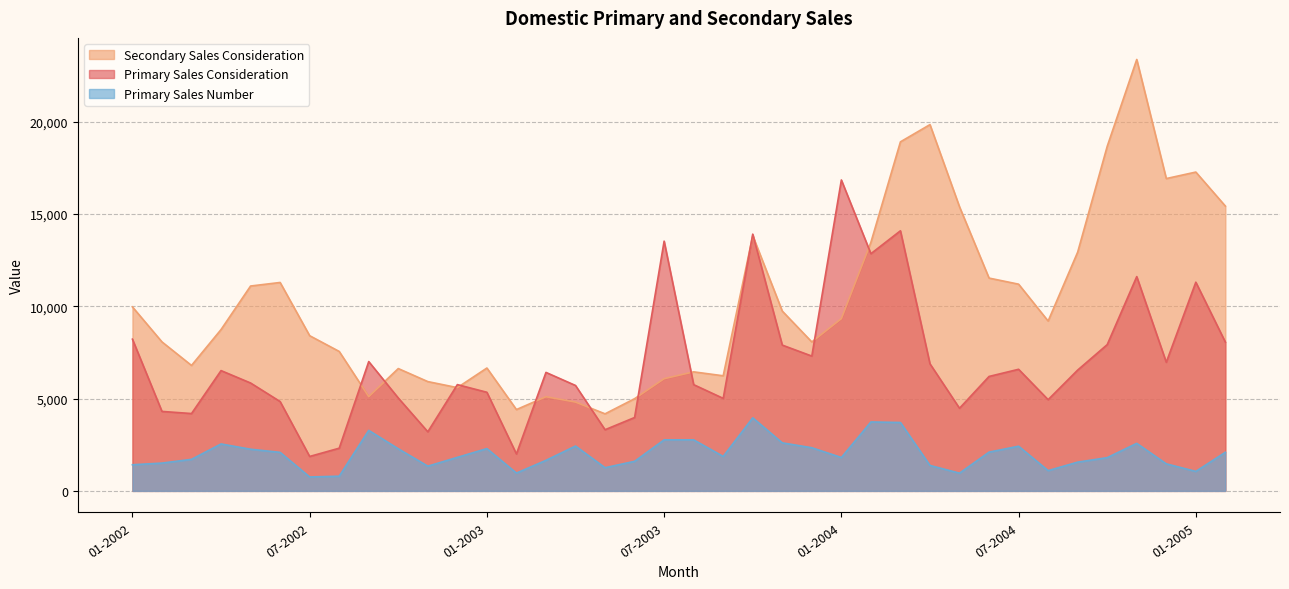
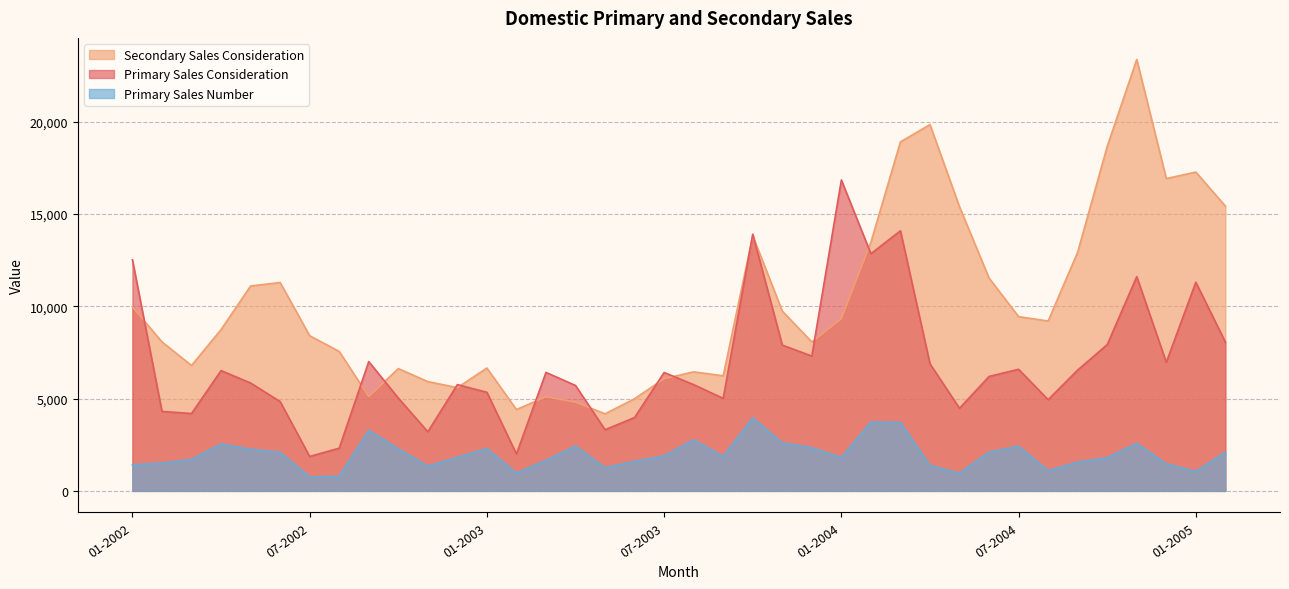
  {
    "Secondary Sales Consideration": {
      "01-2002": "10,000",
      "07-2002": "8,400",
      "01-2003": "6,700",
      "07-2003": "6,100",
      "01-2004": "9,300",
-     "07-2004": "11,200",
+     "07-2004": "9,400",
      "01-2005": "17,300"
    },
    "Primary Sales Consideration": {
-     "01-2002": "8,200",
+     "01-2002": "12,500",
      "07-2002": "1,900",
      "01-2003": "5,300",
-     "07-2003": "13,500",
+     "07-2003": "6,400",
      "01-2004": "16,800",
      "07-2004": "6,600",
      "01-2005": "11,300"
    },
    "Primary Sales Number": {
      "01-2002": "1,400",
      "07-2002": "800",
      "01-2003": "2,300",
-     "07-2003": "2,800",
+     "07-2003": "1,900",
      "01-2004": "1,800",
      "07-2004": "2,400",
      "01-2005": "1,100"
    }
  }
